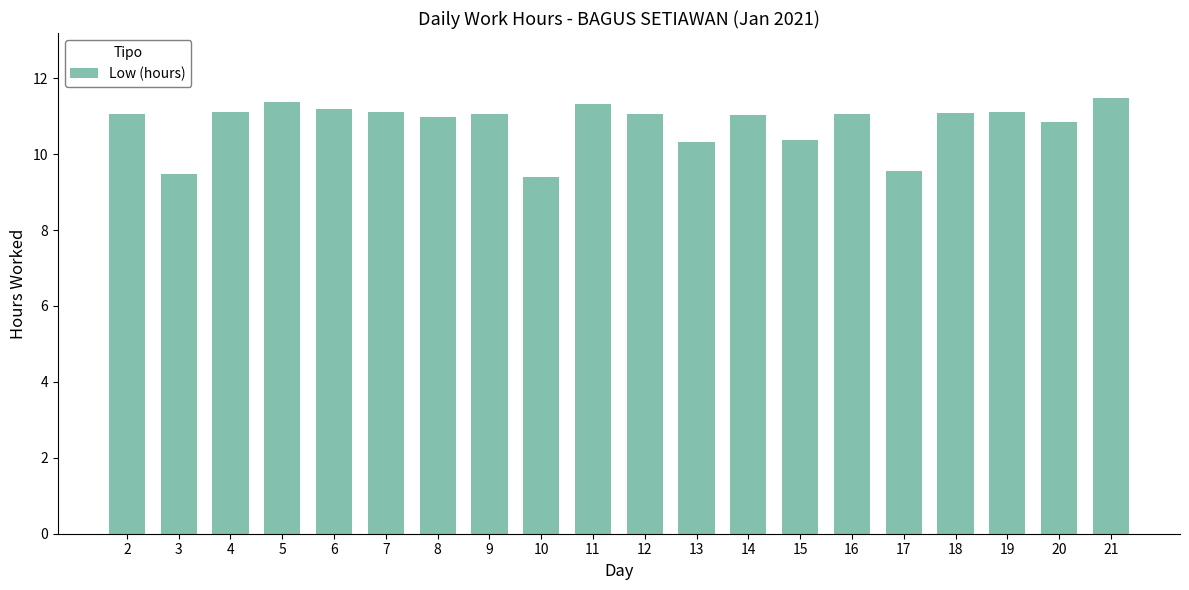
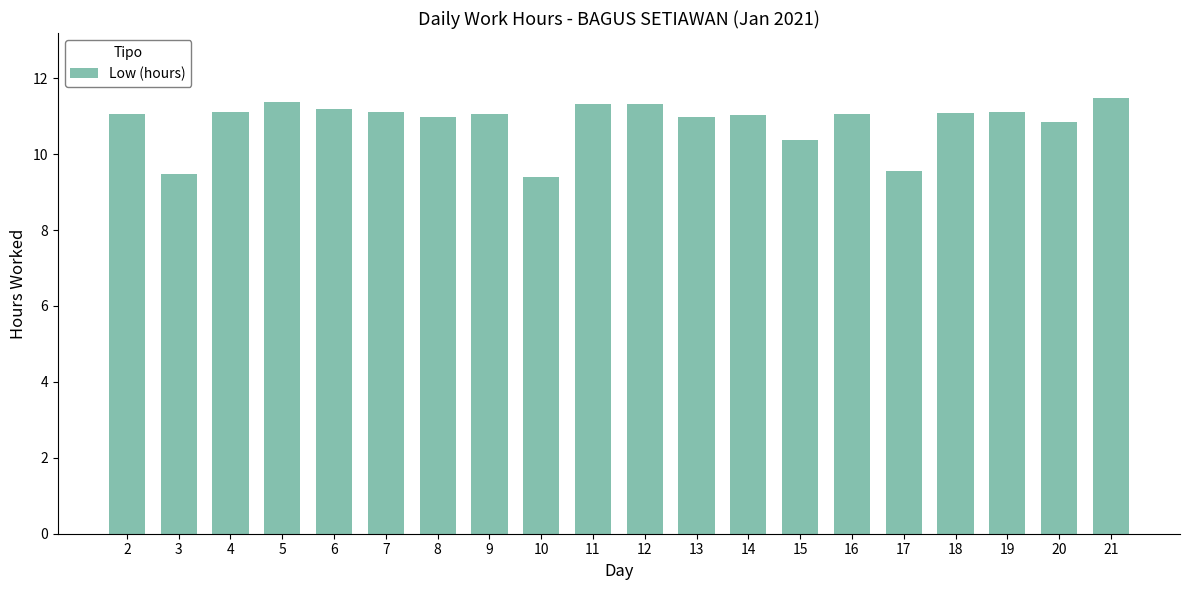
  {
    "2": 11.1,
    "3": 9.5,
    "4": 11.1,
    "5": 11.4,
    "6": 11.2,
    "7": 11.1,
    "8": 11.0,
    "9": 11.1,
    "10": 9.4,
    "11": 11.3,
-   "12": 11.1,
-   "13": 10.3,
+   "12": 11.3,
+   "13": 11.0,
    "14": 11.0,
    "15": 10.4,
    "16": 11.1,
    "17": 9.6,
    "18": 11.1,
    "19": 11.1,
    "20": 10.8,
    "21": 11.5
  }
